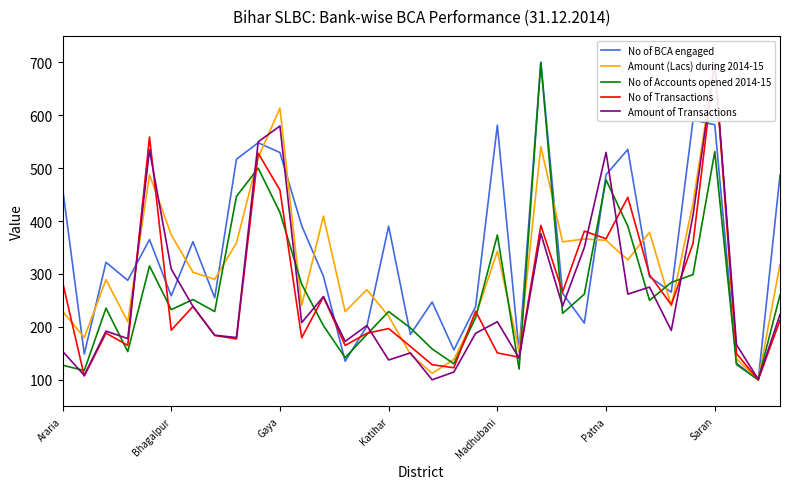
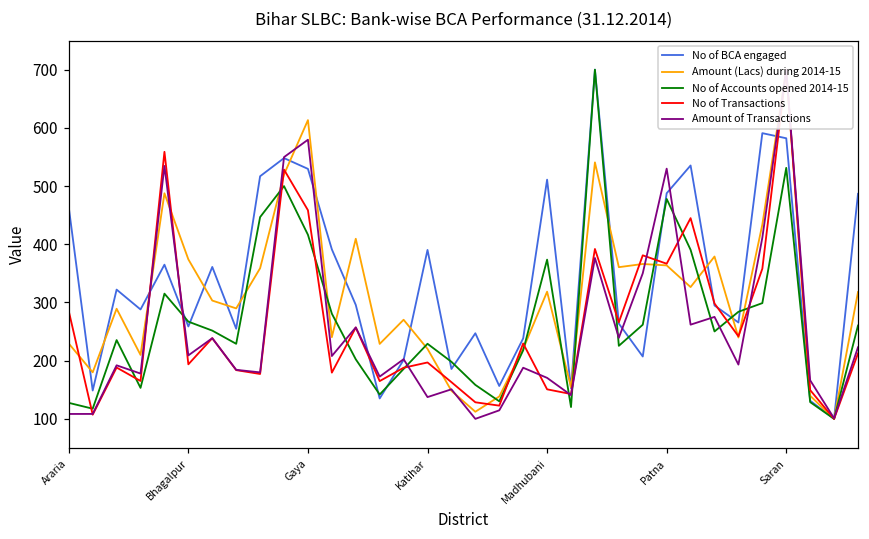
  {
    "No of BCA engaged": {
      "Araria": 460,
      "Bhagalpur": 260,
      "Gaya": 530,
      "Katihar": 390,
-     "Madhubani": 580,
+     "Madhubani": 510,
      "Patna": 490,
      "Saran": 580
    },
    "Amount (Lacs) during 2014-15": {
      "Araria": 230,
      "Bhagalpur": 370,
      "Gaya": 610,
      "Katihar": 220,
-     "Madhubani": 340
+     "Madhubani": 320
    },
    "No of Accounts opened 2014-15": {
      "Araria": 130,
-     "Bhagalpur": 230,
+     "Bhagalpur": 270,
      "Gaya": 420,
      "Katihar": 230,
      "Madhubani": 370,
      "Patna": 480,
      "Saran": 530
    },
    "No of Transactions": {
      "Araria": 290,
      "Bhagalpur": 190,
      "Gaya": 460,
      "Katihar": 200,
      "Madhubani": 150
    },
    "Amount of Transactions": {
-     "Araria": 150,
-     "Bhagalpur": 310,
+     "Araria": 110,
+     "Bhagalpur": 210,
      "Gaya": 580,
      "Katihar": 140,
-     "Madhubani": 210,
+     "Madhubani": 170,
      "Patna": 530
    }
  }
